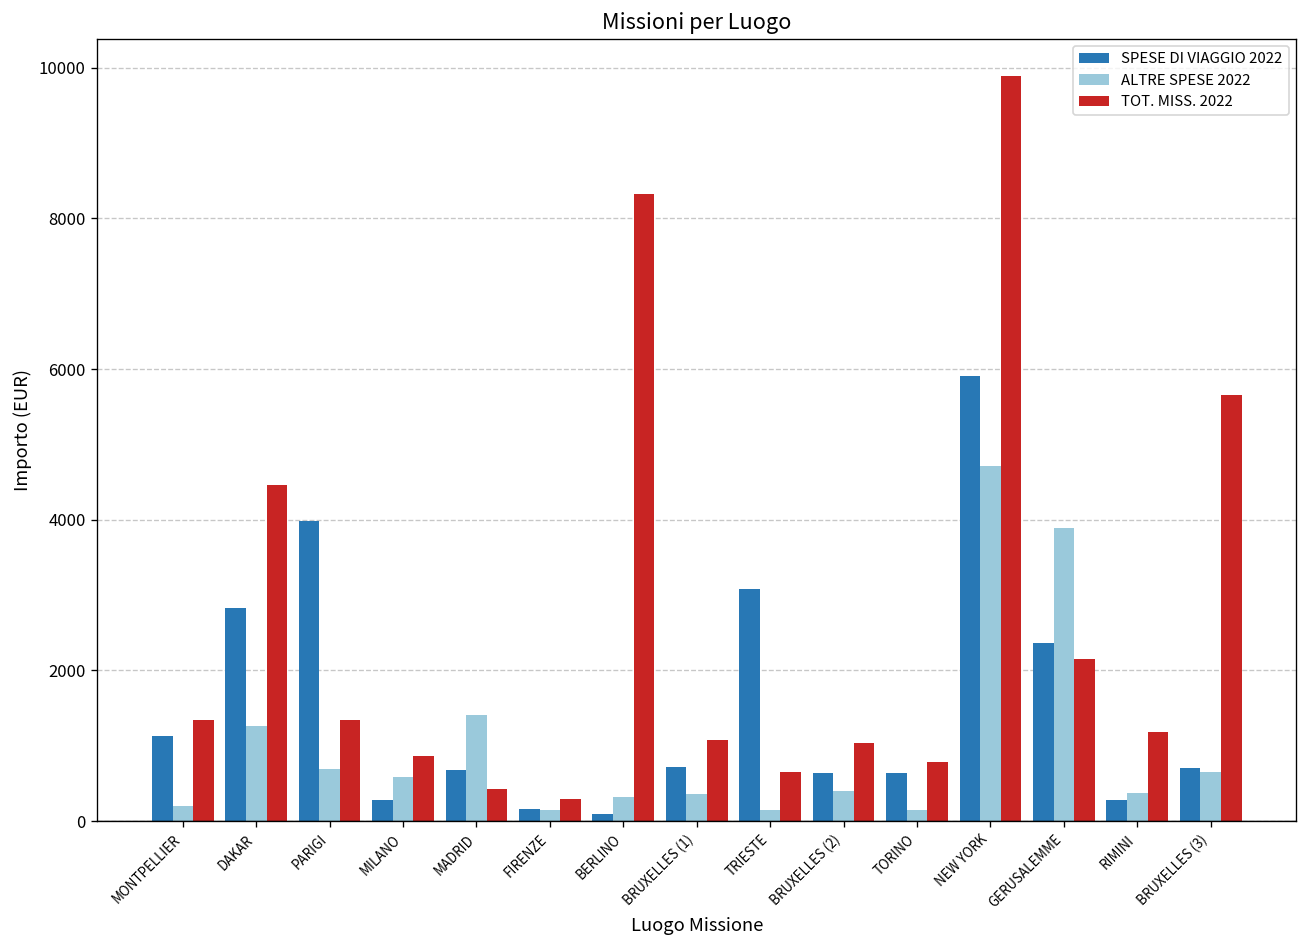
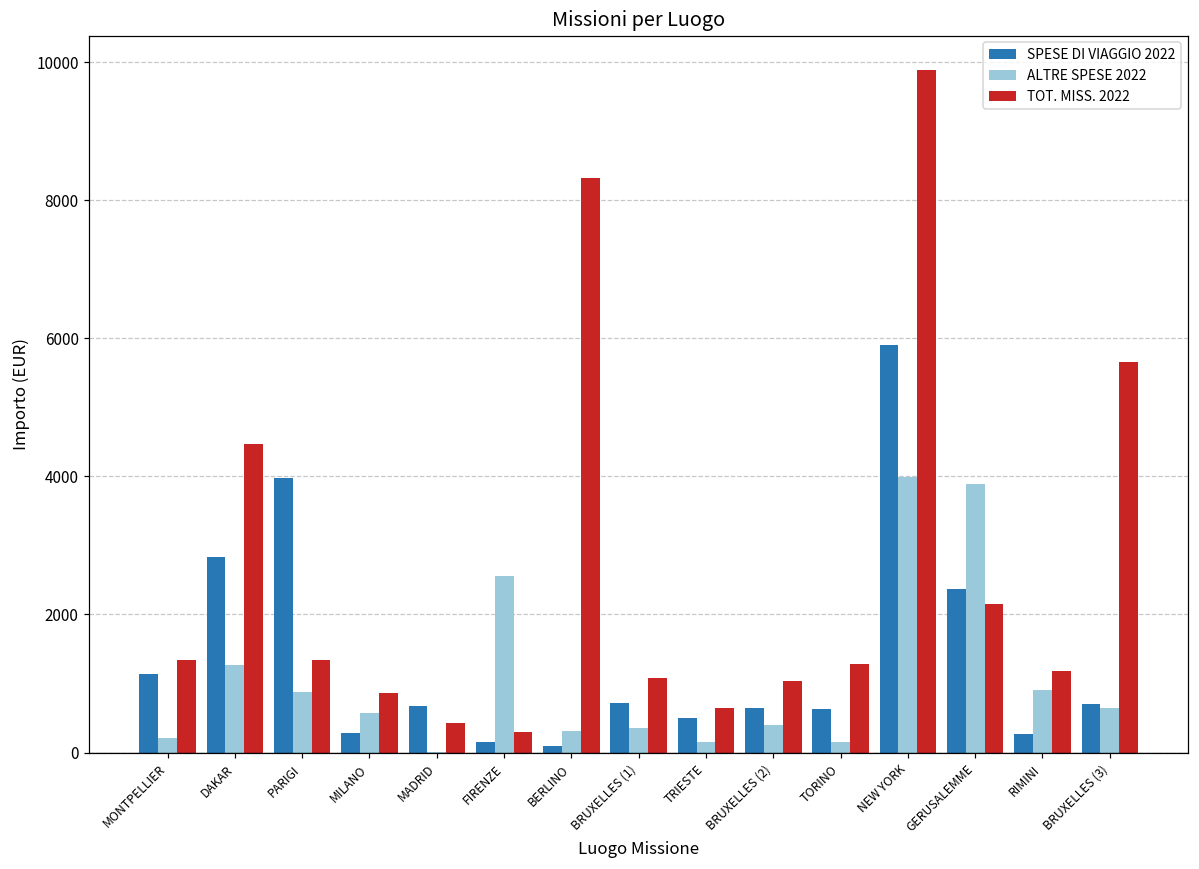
  {
    "SPESE DI VIAGGIO 2022": {
      "MONTPELLIER": 1100,
      "DAKAR": 2800,
      "PARIGI": 4000,
      "MILANO": 300,
      "MADRID": 700,
      "FIRENZE": 200,
      "BERLINO": 100,
      "BRUXELLES (1)": 700,
-     "TRIESTE": 3100,
+     "TRIESTE": 500,
      "BRUXELLES (2)": 600,
      "TORINO": 600,
      "NEW YORK": 5900,
      "GERUSALEMME": 2400,
      "RIMINI": 300,
      "BRUXELLES (3)": 700
    },
    "ALTRE SPESE 2022": {
      "MONTPELLIER": 200,
      "DAKAR": 1300,
-     "PARIGI": 700,
+     "PARIGI": 900,
      "MILANO": 600,
-     "MADRID": 1400,
-     "FIRENZE": 100,
+     "MADRID": 0,
+     "FIRENZE": 2600,
      "BERLINO": 300,
      "BRUXELLES (1)": 400,
      "TRIESTE": 200,
      "BRUXELLES (2)": 400,
      "TORINO": 200,
-     "NEW YORK": 4700,
+     "NEW YORK": 4000,
      "GERUSALEMME": 3900,
-     "RIMINI": 400,
+     "RIMINI": 900,
      "BRUXELLES (3)": 700
    },
    "TOT. MISS. 2022": {
      "MONTPELLIER": 1300,
      "DAKAR": 4500,
      "PARIGI": 1300,
      "MILANO": 900,
      "MADRID": 400,
      "FIRENZE": 300,
      "BERLINO": 8300,
      "BRUXELLES (1)": 1100,
      "TRIESTE": 700,
      "BRUXELLES (2)": 1000,
-     "TORINO": 800,
+     "TORINO": 1300,
      "NEW YORK": 9900,
      "GERUSALEMME": 2100,
      "RIMINI": 1200,
      "BRUXELLES (3)": 5700
    }
  }
